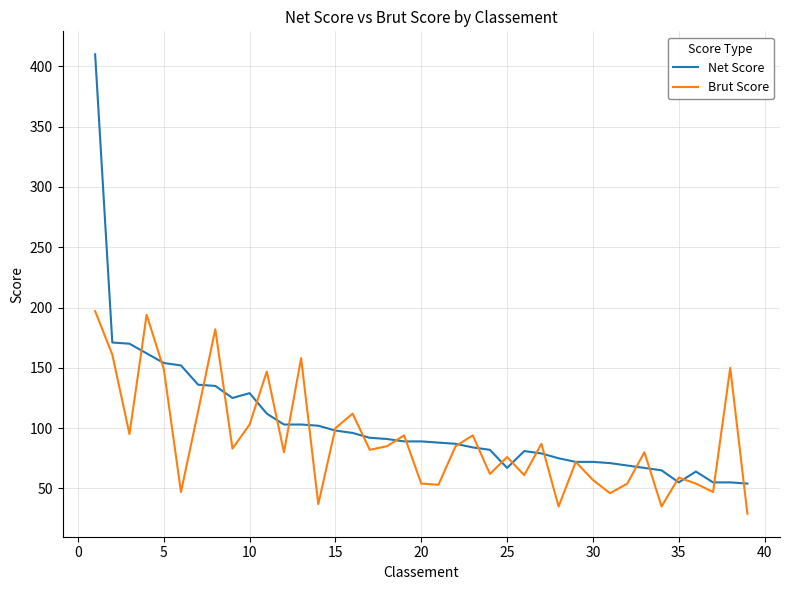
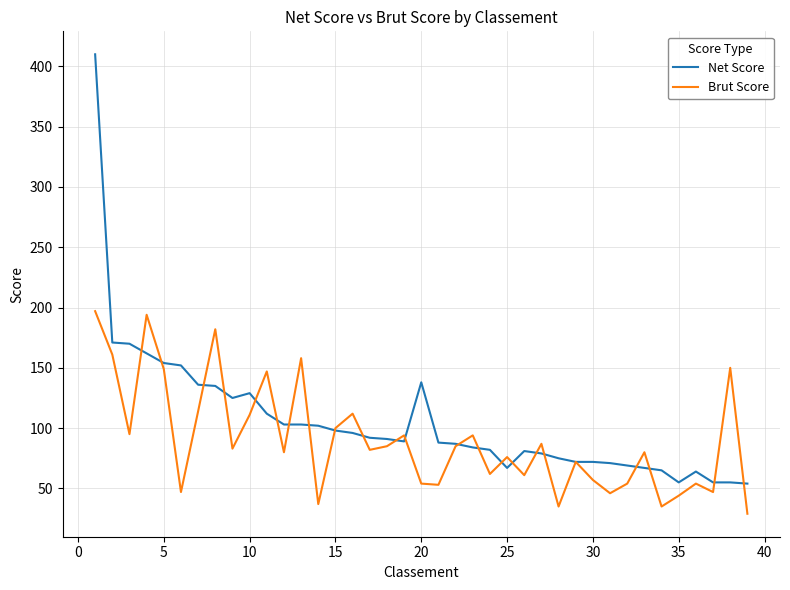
  {
    "Net Score": {
      "5": 154,
      "10": 129,
-     "20": 89,
+     "20": 138,
      "25": 67,
      "30": 72,
      "35": 55
    },
    "Brut Score": {
      "5": 149,
-     "10": 103,
+     "10": 111,
      "20": 54,
      "25": 76,
      "30": 57,
-     "35": 59
+     "35": 44
    }
  }
